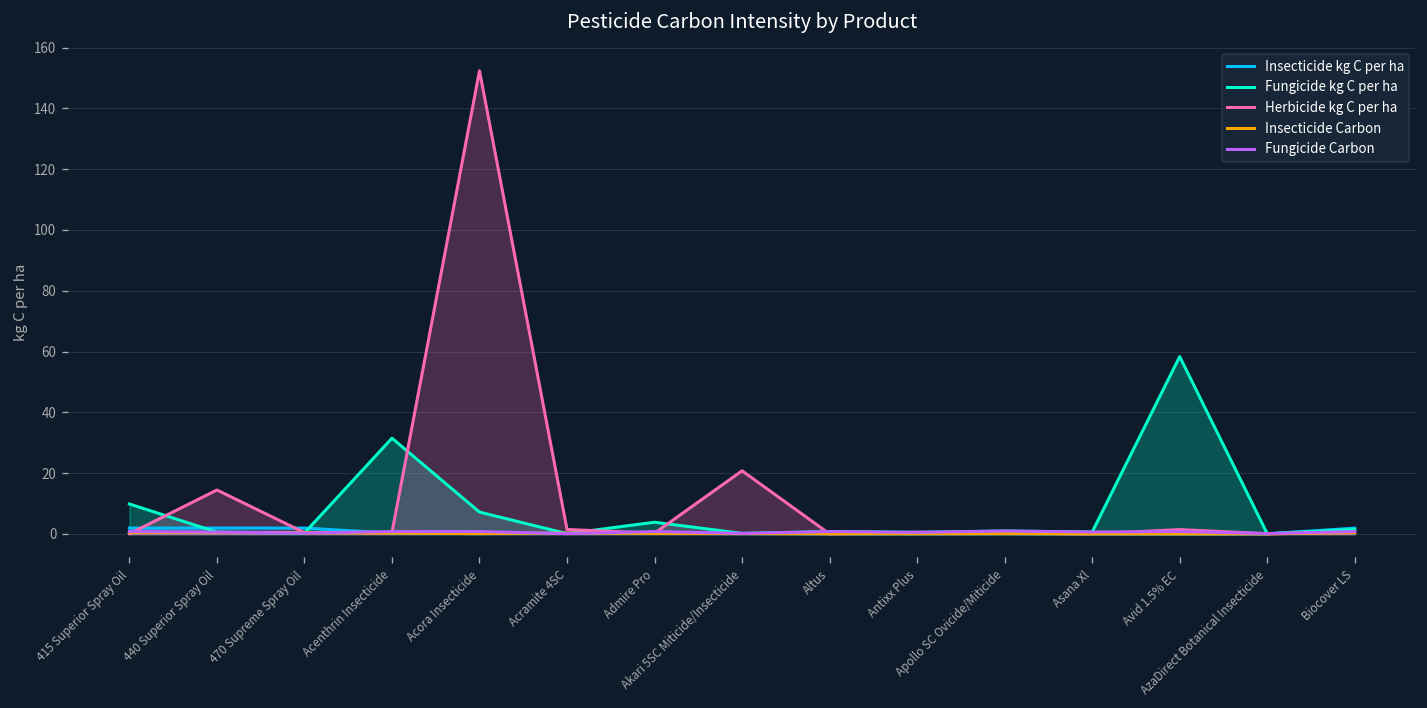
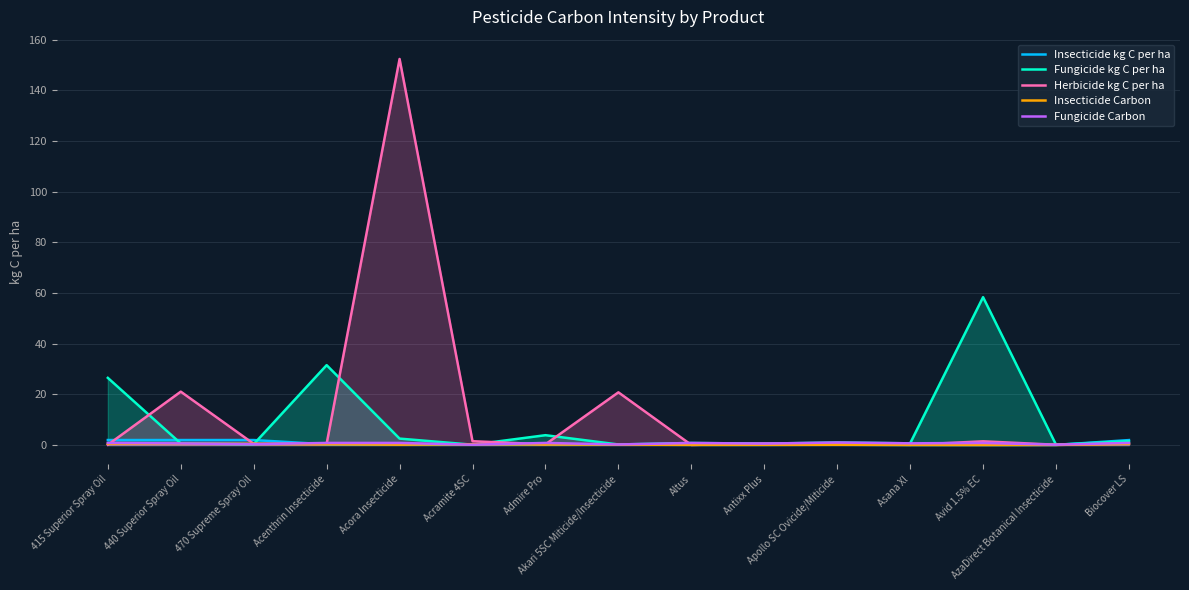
  {
    "Insecticide kg C per ha": {
      "415 Superior Spray Oil": 2,
      "440 Superior Spray Oil": 2,
      "470 Supreme Spray Oil": 2
    },
    "Fungicide kg C per ha": {
-     "415 Superior Spray Oil": 10,
+     "415 Superior Spray Oil": 26,
      "Acenthrin Insecticide": 32,
-     "Acora Insecticide": 7,
+     "Acora Insecticide": 3,
      "Admire Pro": 4,
      "Avid 1.5% EC": 58
    },
    "Herbicide kg C per ha": {
-     "440 Superior Spray Oil": 14,
+     "440 Superior Spray Oil": 21,
      "Acora Insecticide": 152,
      "Acramite 4SC": 1,
      "Akari 5SC Miticide/Insecticide": 21
    }
  }
